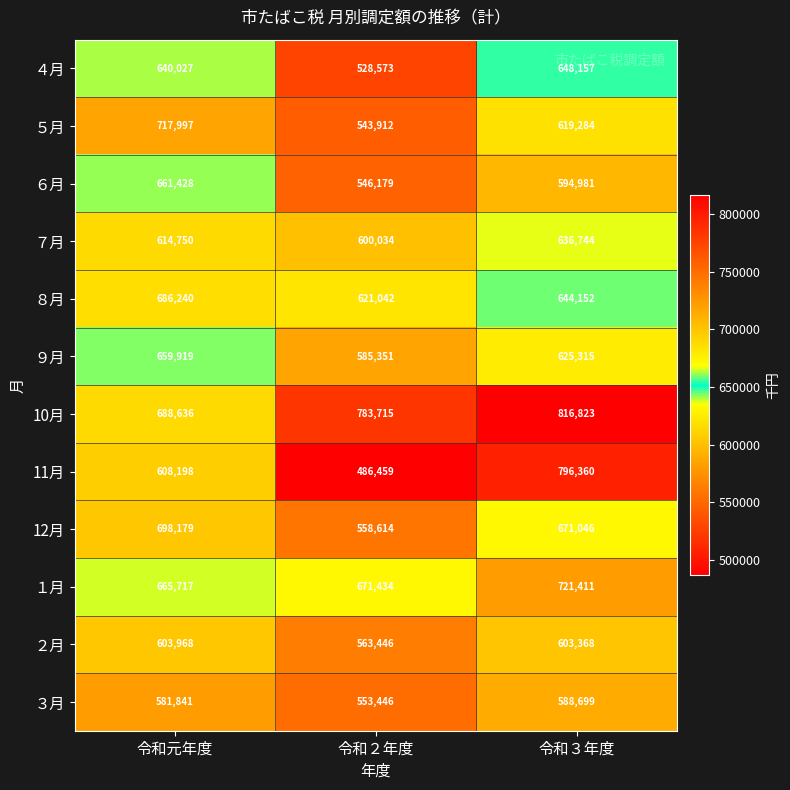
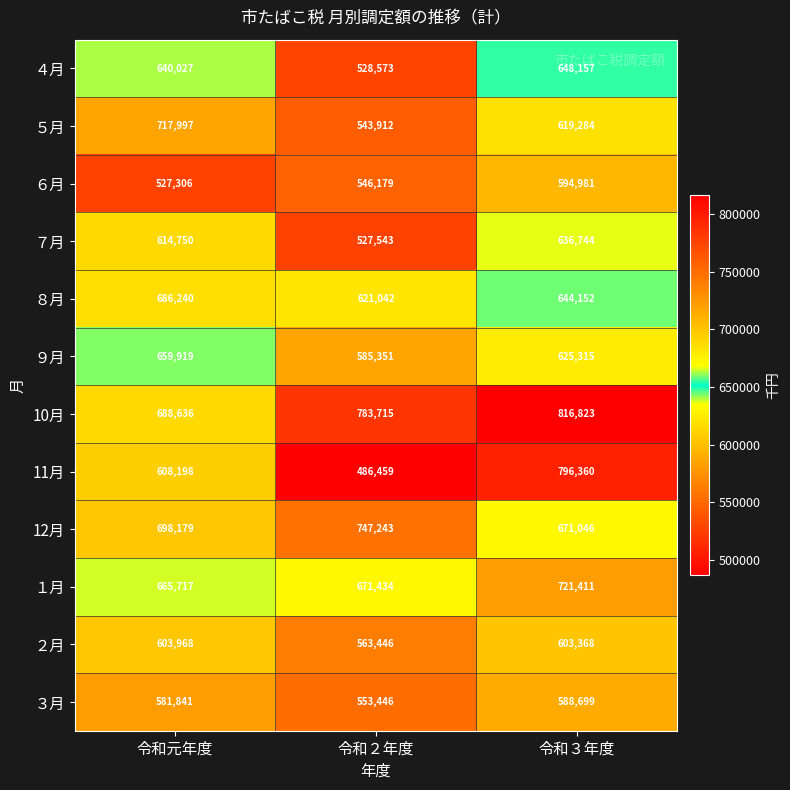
  {
    "４月": {
      "令和元年度": "640,027",
      "令和２年度": "528,573"
    },
    "５月": {
      "令和元年度": "717,997",
      "令和２年度": "543,912",
      "令和３年度": "619,284"
    },
    "６月": {
-     "令和元年度": "661,428",
+     "令和元年度": "527,306",
      "令和２年度": "546,179",
      "令和３年度": "594,981"
    },
    "７月": {
      "令和元年度": "614,750",
-     "令和２年度": "600,034",
+     "令和２年度": "527,543",
      "令和３年度": "636,744"
    },
    "８月": {
      "令和元年度": "686,240",
      "令和２年度": "621,042",
      "令和３年度": "644,152"
    },
    "９月": {
      "令和元年度": "659,919",
      "令和２年度": "585,351",
      "令和３年度": "625,315"
    },
    "10月": {
      "令和元年度": "688,636",
      "令和２年度": "783,715",
      "令和３年度": "816,823"
    },
    "11月": {
      "令和元年度": "608,198",
      "令和２年度": "486,459",
      "令和３年度": "796,360"
    },
    "12月": {
      "令和元年度": "698,179",
-     "令和２年度": "558,614",
+     "令和２年度": "747,243",
      "令和３年度": "671,046"
    },
    "１月": {
      "令和元年度": "665,717",
      "令和２年度": "671,434",
      "令和３年度": "721,411"
    },
    "２月": {
      "令和元年度": "603,968",
      "令和２年度": "563,446",
      "令和３年度": "603,368"
    },
    "３月": {
      "令和元年度": "581,841",
      "令和２年度": "553,446",
      "令和３年度": "588,699"
    }
  }
